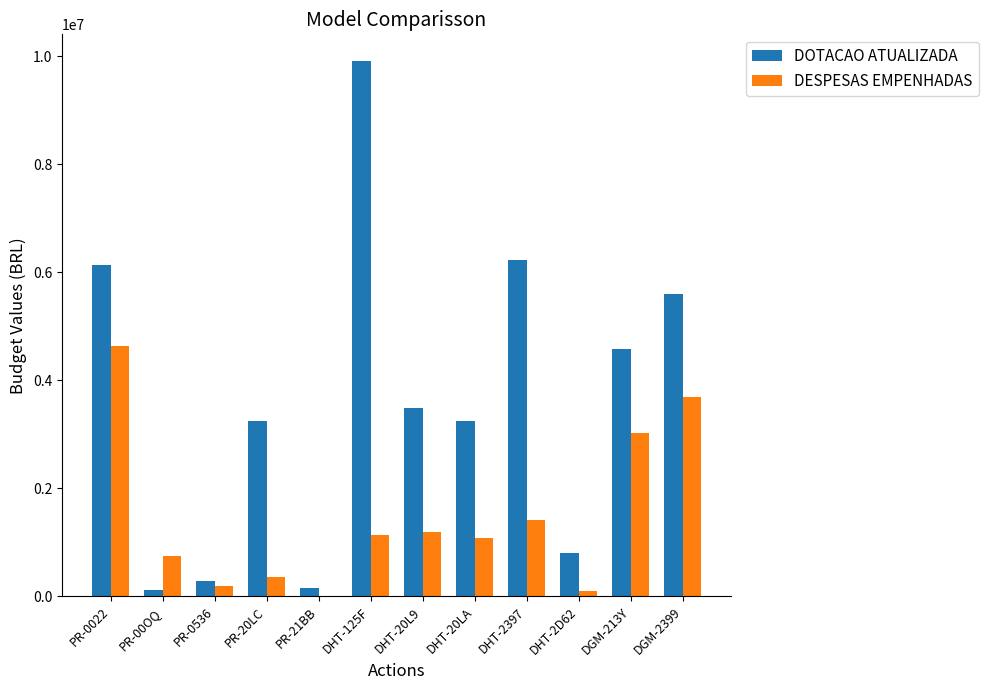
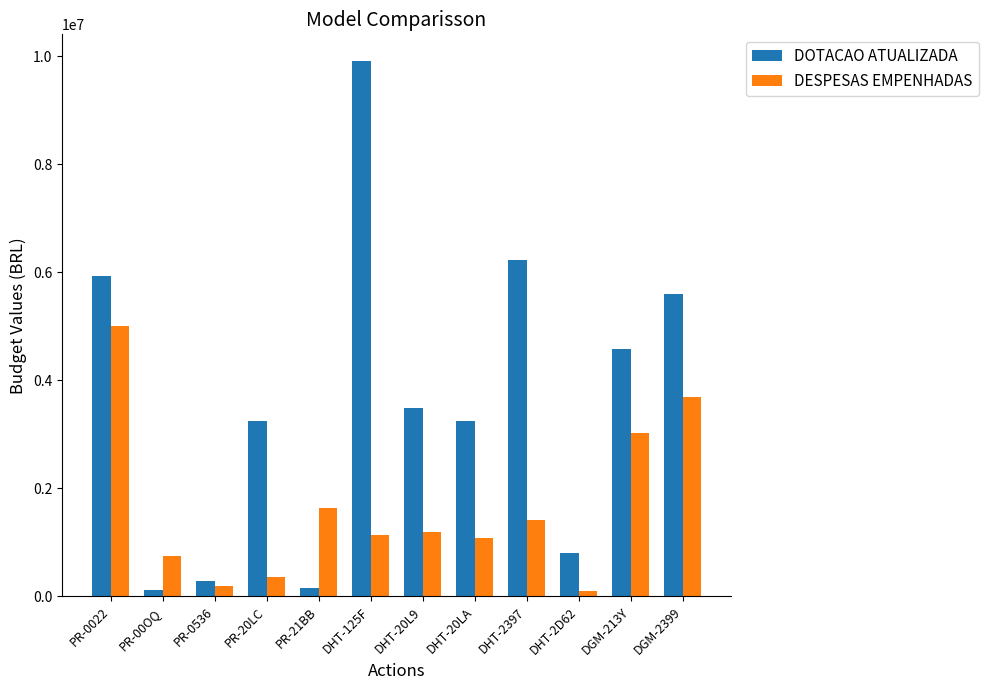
  {
    "DOTACAO ATUALIZADA": {
-     "PR-0022": 6100000,
+     "PR-0022": 5900000,
      "PR-00OQ": 100000,
      "PR-0536": 300000,
      "PR-20LC": 3200000,
      "PR-21BB": 200000,
      "DHT-125F": 9900000,
      "DHT-20L9": 3500000,
      "DHT-20LA": 3200000,
      "DHT-2397": 6200000,
      "DHT-2D62": 800000,
      "DGM-213Y": 4600000,
      "DGM-2399": 5600000
    },
    "DESPESAS EMPENHADAS": {
-     "PR-0022": 4600000,
+     "PR-0022": 5000000,
      "PR-00OQ": 800000,
      "PR-0536": 200000,
      "PR-20LC": 400000,
-     "PR-21BB": 0,
+     "PR-21BB": 1600000,
      "DHT-125F": 1100000,
      "DHT-20L9": 1200000,
      "DHT-20LA": 1100000,
      "DHT-2397": 1400000,
      "DHT-2D62": 100000,
      "DGM-213Y": 3000000,
      "DGM-2399": 3700000
    }
  }
